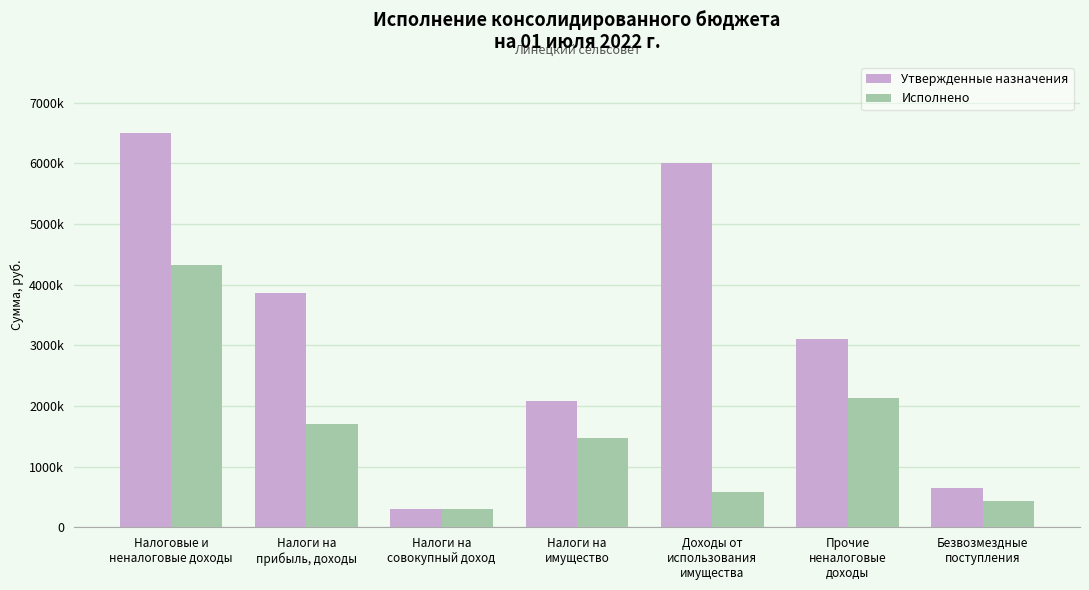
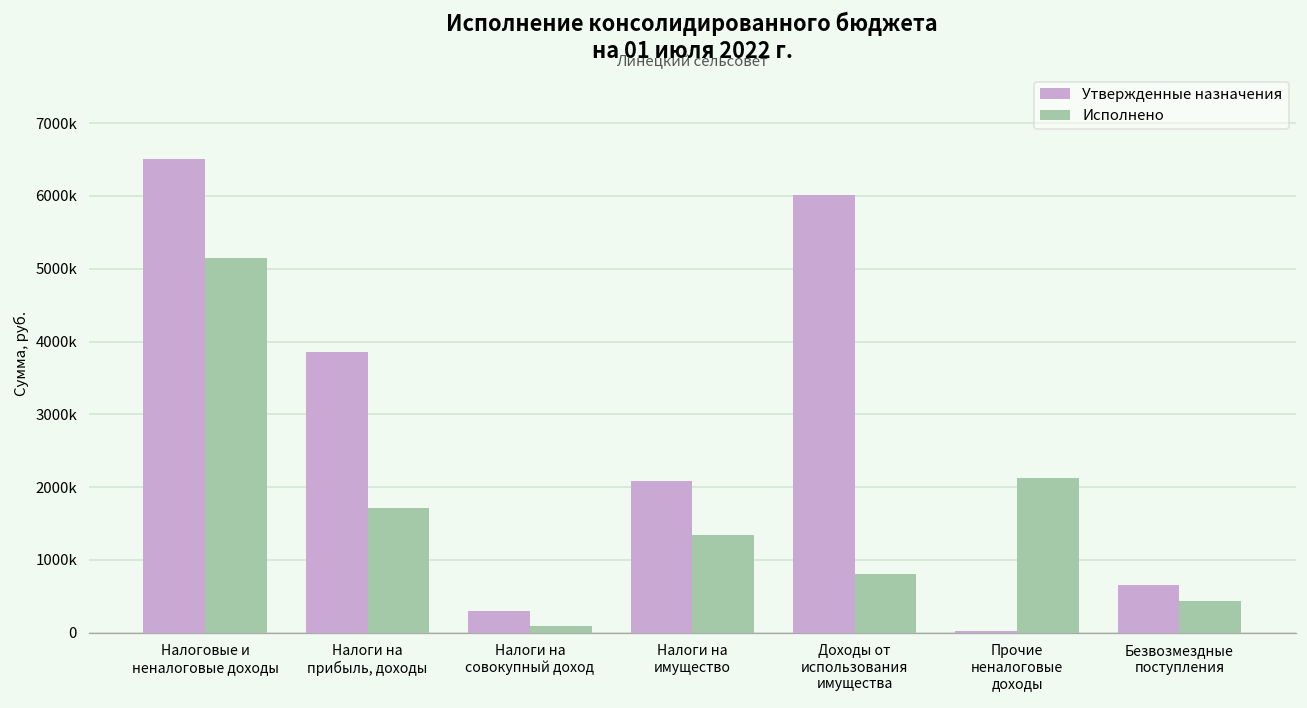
  {
    "Утвержденные назначения": {
      "Налоговые и неналоговые доходы": 6500000,
      "Налоги на прибыль, доходы": 3900000,
      "Налоги на совокупный доход": 300000,
      "Налоги на имущество": 2100000,
      "Доходы от использования имущества": 6000000,
-     "Прочие неналоговые доходы": 3100000,
+     "Прочие неналоговые доходы": 0,
      "Безвозмездные поступления": 700000
    },
    "Исполнено": {
-     "Налоговые и неналоговые доходы": 4300000,
+     "Налоговые и неналоговые доходы": 5100000,
      "Налоги на прибыль, доходы": 1700000,
-     "Налоги на совокупный доход": 300000,
-     "Налоги на имущество": 1500000,
-     "Доходы от использования имущества": 600000,
+     "Налоги на совокупный доход": 100000,
+     "Налоги на имущество": 1300000,
+     "Доходы от использования имущества": 800000,
      "Прочие неналоговые доходы": 2100000,
      "Безвозмездные поступления": 400000
    }
  }
